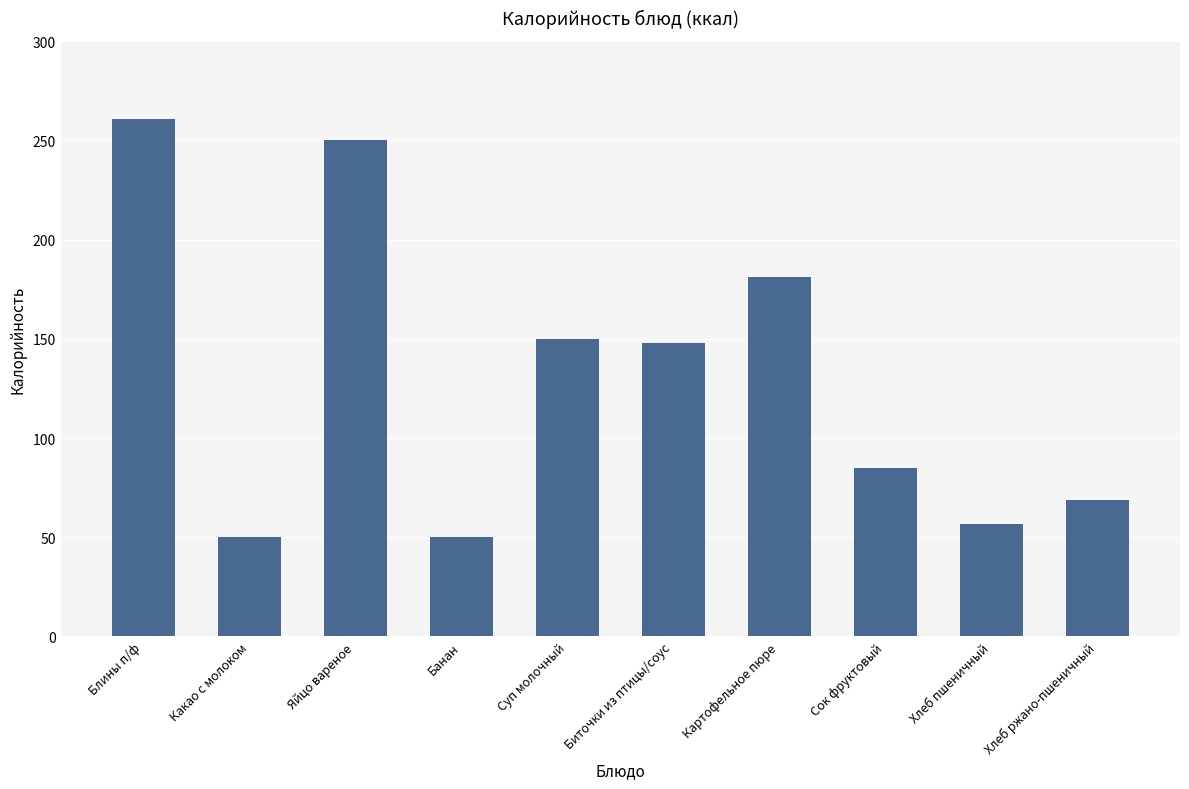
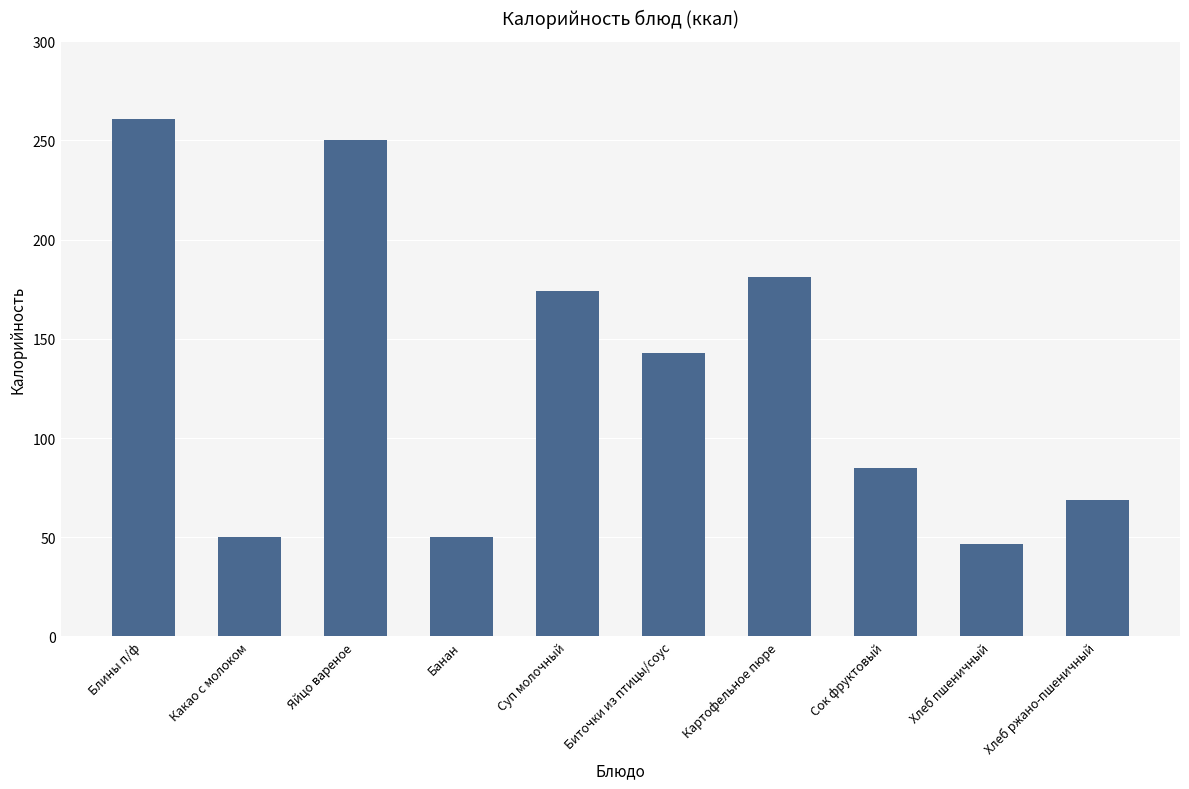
  {
    "Блины п/ф": 261,
    "Какао с молоком": 50,
    "Яйцо вареное": 250,
    "Банан": 50,
-   "Суп молочный": 150,
-   "Биточки из птицы/соус": 148,
+   "Суп молочный": 174,
+   "Биточки из птицы/соус": 143,
    "Картофельное пюре": 181,
    "Сок фруктовый": 85,
-   "Хлеб пшеничный": 57,
+   "Хлеб пшеничный": 47,
    "Хлеб ржано-пшеничный": 69
  }
